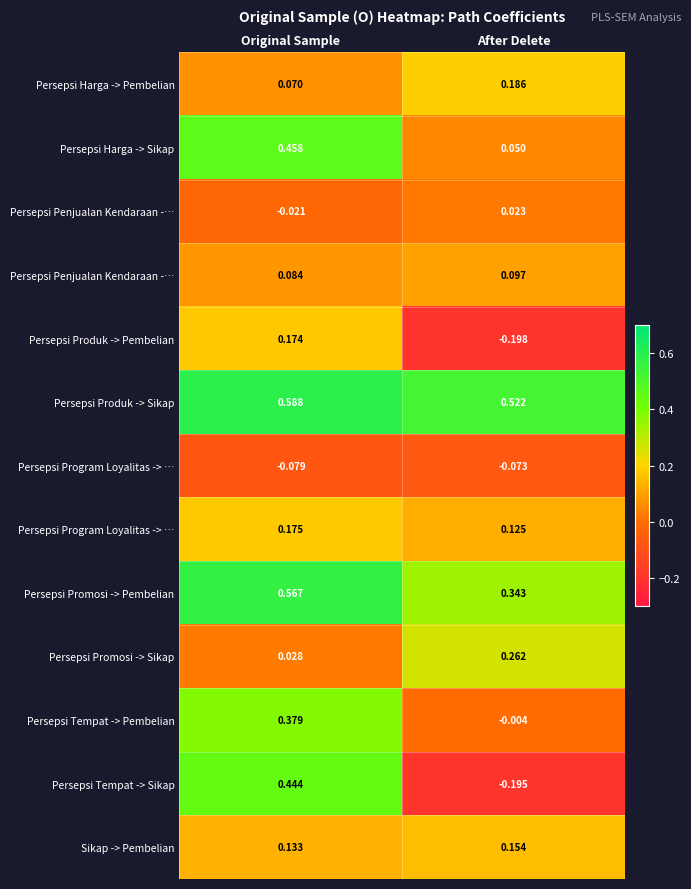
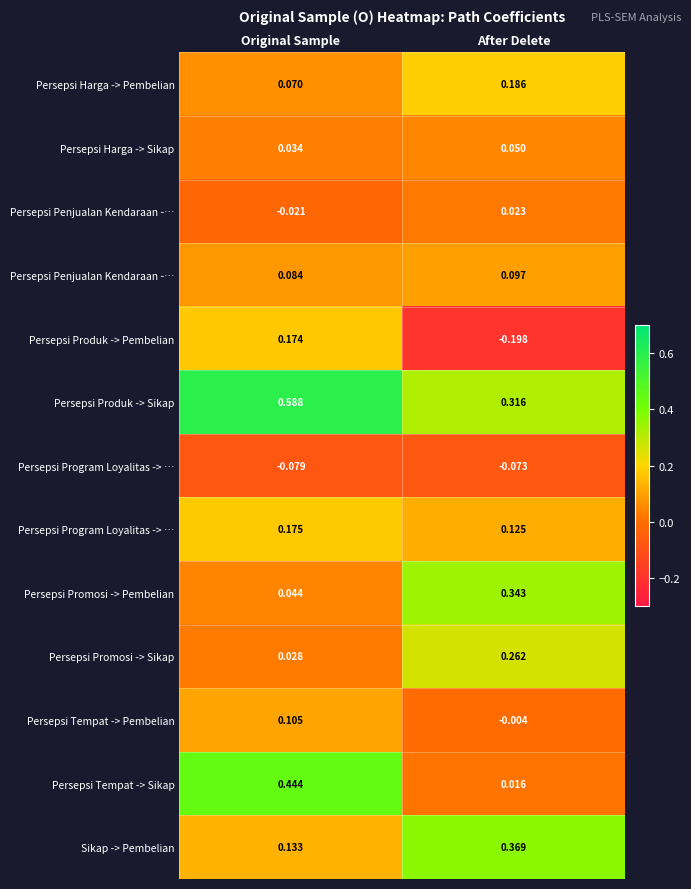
  {
    "Persepsi Harga -> Pembelian": {
      "Original Sample": 0.070,
      "After Delete": 0.186
    },
    "Persepsi Harga -> Sikap": {
-     "Original Sample": 0.458,
+     "Original Sample": 0.034,
      "After Delete": 0.050
    },
    "Persepsi Produk -> Pembelian": {
      "Original Sample": 0.174,
      "After Delete": -0.198
    },
    "Persepsi Produk -> Sikap": {
      "Original Sample": 0.588,
-     "After Delete": 0.522
+     "After Delete": 0.316
    },
    "Persepsi Promosi -> Pembelian": {
-     "Original Sample": 0.567,
+     "Original Sample": 0.044,
      "After Delete": 0.343
    },
    "Persepsi Promosi -> Sikap": {
      "Original Sample": 0.028,
      "After Delete": 0.262
    },
    "Persepsi Tempat -> Pembelian": {
-     "Original Sample": 0.379,
+     "Original Sample": 0.105,
      "After Delete": -0.004
    },
    "Persepsi Tempat -> Sikap": {
      "Original Sample": 0.444,
-     "After Delete": -0.195
+     "After Delete": 0.016
    },
    "Sikap -> Pembelian": {
      "Original Sample": 0.133,
-     "After Delete": 0.154
+     "After Delete": 0.369
    }
  }
